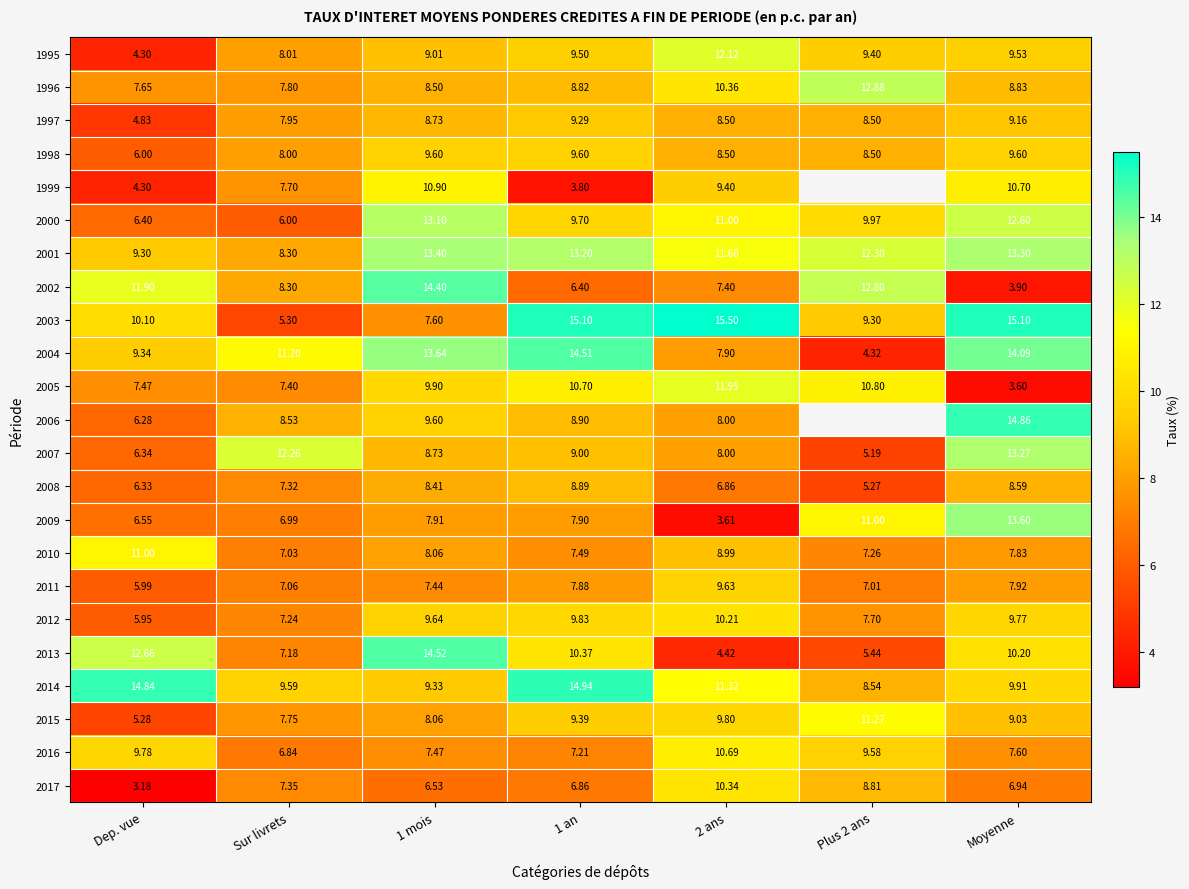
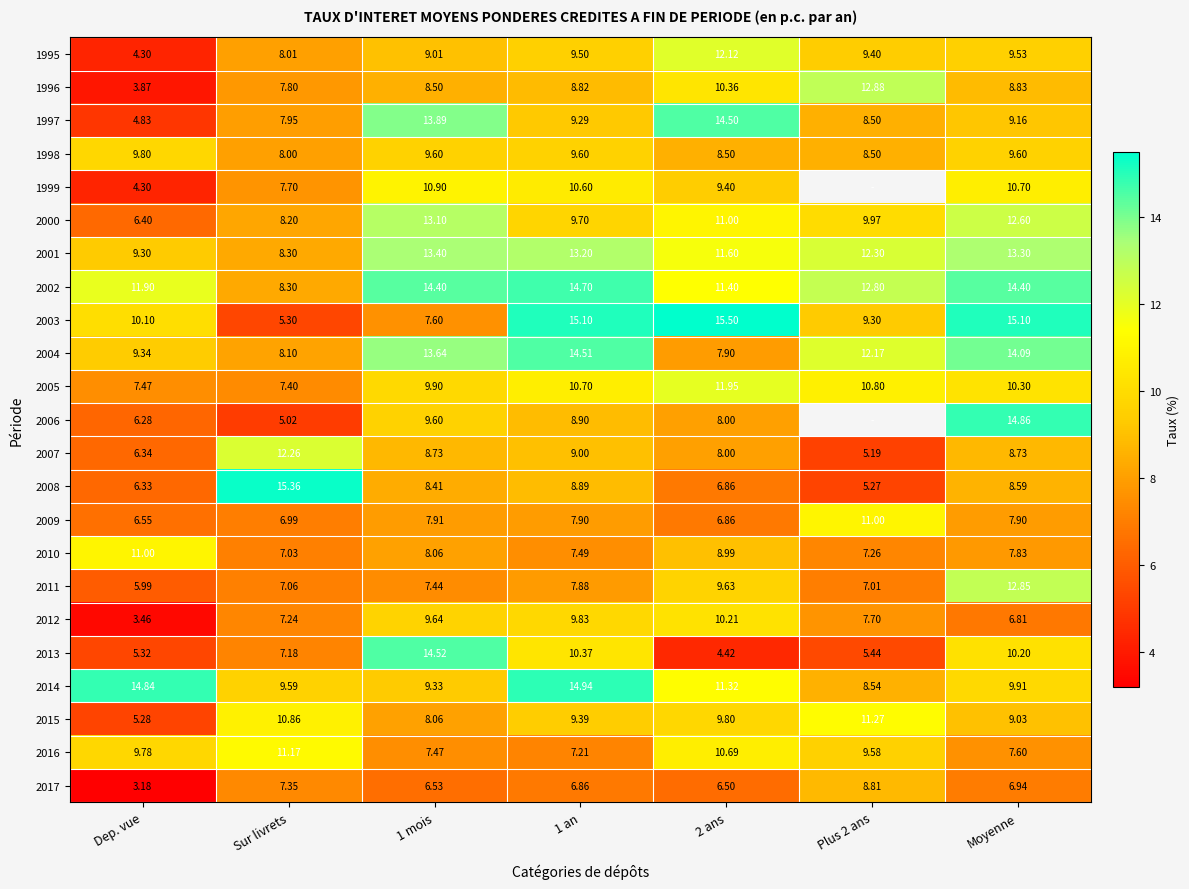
  {
    "1995": {
      "Dep. vue": 4.30,
      "Sur livrets": 8.01,
      "1 mois": 9.01,
      "1 an": 9.50,
      "2 ans": 12.12,
      "Plus 2 ans": 9.40,
      "Moyenne": 9.53
    },
    "1996": {
-     "Dep. vue": 7.65,
+     "Dep. vue": 3.87,
      "Sur livrets": 7.80,
      "1 mois": 8.50,
      "1 an": 8.82,
      "2 ans": 10.36,
      "Plus 2 ans": 12.88,
      "Moyenne": 8.83
    },
    "1997": {
      "Dep. vue": 4.83,
      "Sur livrets": 7.95,
-     "1 mois": 8.73,
+     "1 mois": 13.89,
      "1 an": 9.29,
-     "2 ans": 8.50,
+     "2 ans": 14.50,
      "Plus 2 ans": 8.50,
      "Moyenne": 9.16
    },
    "1998": {
-     "Dep. vue": 6.00,
+     "Dep. vue": 9.80,
      "Sur livrets": 8.00,
      "1 mois": 9.60,
      "1 an": 9.60,
      "2 ans": 8.50,
      "Plus 2 ans": 8.50,
      "Moyenne": 9.60
    },
    "1999": {
      "Dep. vue": 4.30,
      "Sur livrets": 7.70,
      "1 mois": 10.90,
-     "1 an": 3.80,
+     "1 an": 10.60,
      "2 ans": 9.40,
      "Moyenne": 10.70
    },
    "2000": {
      "Dep. vue": 6.40,
-     "Sur livrets": 6.00,
+     "Sur livrets": 8.20,
      "1 mois": 13.10,
      "1 an": 9.70,
      "2 ans": 11.00,
      "Plus 2 ans": 9.97,
      "Moyenne": 12.60
    },
    "2001": {
      "Dep. vue": 9.30,
      "Sur livrets": 8.30,
      "1 mois": 13.40,
      "1 an": 13.20,
      "2 ans": 11.60,
      "Plus 2 ans": 12.30,
      "Moyenne": 13.30
    },
    "2002": {
      "Dep. vue": 11.90,
      "Sur livrets": 8.30,
      "1 mois": 14.40,
-     "1 an": 6.40,
-     "2 ans": 7.40,
+     "1 an": 14.70,
+     "2 ans": 11.40,
      "Plus 2 ans": 12.80,
-     "Moyenne": 3.90
+     "Moyenne": 14.40
    },
    "2003": {
      "Dep. vue": 10.10,
      "Sur livrets": 5.30,
      "1 mois": 7.60,
      "1 an": 15.10,
      "2 ans": 15.50,
      "Plus 2 ans": 9.30,
      "Moyenne": 15.10
    },
    "2004": {
      "Dep. vue": 9.34,
-     "Sur livrets": 11.20,
+     "Sur livrets": 8.10,
      "1 mois": 13.64,
      "1 an": 14.51,
      "2 ans": 7.90,
-     "Plus 2 ans": 4.32,
+     "Plus 2 ans": 12.17,
      "Moyenne": 14.09
    },
    "2005": {
      "Dep. vue": 7.47,
      "Sur livrets": 7.40,
      "1 mois": 9.90,
      "1 an": 10.70,
      "2 ans": 11.95,
      "Plus 2 ans": 10.80,
-     "Moyenne": 3.60
+     "Moyenne": 10.30
    },
    "2006": {
      "Dep. vue": 6.28,
-     "Sur livrets": 8.53,
+     "Sur livrets": 5.02,
      "1 mois": 9.60,
      "1 an": 8.90,
      "2 ans": 8.00,
      "Moyenne": 14.86
    },
    "2007": {
      "Dep. vue": 6.34,
      "Sur livrets": 12.26,
      "1 mois": 8.73,
      "1 an": 9.00,
      "2 ans": 8.00,
      "Plus 2 ans": 5.19,
-     "Moyenne": 13.27
+     "Moyenne": 8.73
    },
    "2008": {
      "Dep. vue": 6.33,
-     "Sur livrets": 7.32,
+     "Sur livrets": 15.36,
      "1 mois": 8.41,
      "1 an": 8.89,
      "2 ans": 6.86,
      "Plus 2 ans": 5.27,
      "Moyenne": 8.59
    },
    "2009": {
      "Dep. vue": 6.55,
      "Sur livrets": 6.99,
      "1 mois": 7.91,
      "1 an": 7.90,
-     "2 ans": 3.61,
+     "2 ans": 6.86,
      "Plus 2 ans": 11.00,
-     "Moyenne": 13.60
+     "Moyenne": 7.90
    },
    "2010": {
      "Dep. vue": 11.00,
      "Sur livrets": 7.03,
      "1 mois": 8.06,
      "1 an": 7.49,
      "2 ans": 8.99,
      "Plus 2 ans": 7.26,
      "Moyenne": 7.83
    },
    "2011": {
      "Dep. vue": 5.99,
      "Sur livrets": 7.06,
      "1 mois": 7.44,
      "1 an": 7.88,
      "2 ans": 9.63,
      "Plus 2 ans": 7.01,
-     "Moyenne": 7.92
+     "Moyenne": 12.85
    },
    "2012": {
-     "Dep. vue": 5.95,
+     "Dep. vue": 3.46,
      "Sur livrets": 7.24,
      "1 mois": 9.64,
      "1 an": 9.83,
      "2 ans": 10.21,
      "Plus 2 ans": 7.70,
-     "Moyenne": 9.77
+     "Moyenne": 6.81
    },
    "2013": {
-     "Dep. vue": 12.66,
+     "Dep. vue": 5.32,
      "Sur livrets": 7.18,
      "1 mois": 14.52,
      "1 an": 10.37,
      "2 ans": 4.42,
      "Plus 2 ans": 5.44,
      "Moyenne": 10.20
    },
    "2014": {
      "Dep. vue": 14.84,
      "Sur livrets": 9.59,
      "1 mois": 9.33,
      "1 an": 14.94,
      "2 ans": 11.32,
      "Plus 2 ans": 8.54,
      "Moyenne": 9.91
    },
    "2015": {
      "Dep. vue": 5.28,
-     "Sur livrets": 7.75,
+     "Sur livrets": 10.86,
      "1 mois": 8.06,
      "1 an": 9.39,
      "2 ans": 9.80,
      "Plus 2 ans": 11.27,
      "Moyenne": 9.03
    },
    "2016": {
      "Dep. vue": 9.78,
-     "Sur livrets": 6.84,
+     "Sur livrets": 11.17,
      "1 mois": 7.47,
      "1 an": 7.21,
      "2 ans": 10.69,
      "Plus 2 ans": 9.58,
      "Moyenne": 7.60
    },
    "2017": {
      "Dep. vue": 3.18,
      "Sur livrets": 7.35,
      "1 mois": 6.53,
      "1 an": 6.86,
-     "2 ans": 10.34,
+     "2 ans": 6.50,
      "Plus 2 ans": 8.81,
      "Moyenne": 6.94
    }
  }
